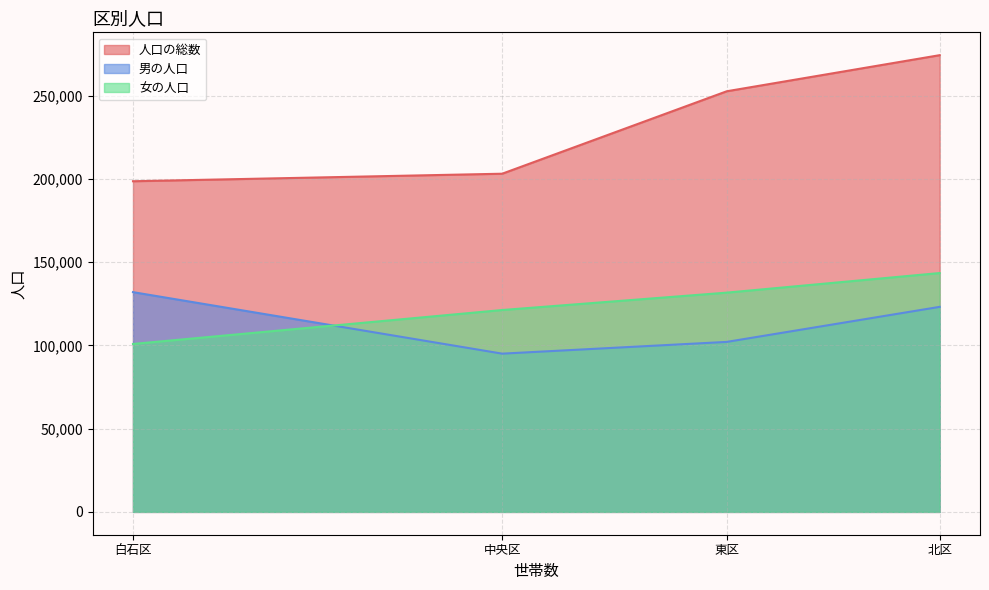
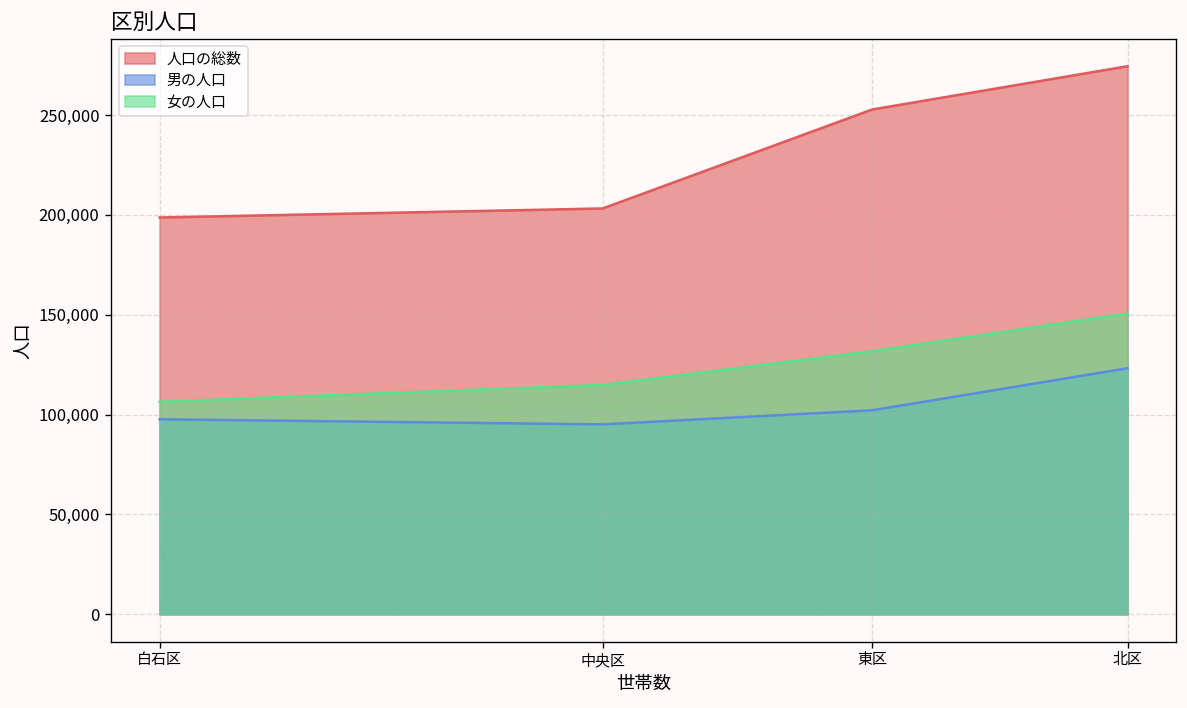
  {
    "人口の総数": {
      "白石区": "199,000",
      "中央区": "203,000",
      "東区": "253,000",
      "北区": "274,000"
    },
    "男の人口": {
-     "白石区": "132,000",
+     "白石区": "98,000",
      "中央区": "95,000",
      "東区": "102,000",
      "北区": "123,000"
    },
    "女の人口": {
-     "白石区": "101,000",
-     "中央区": "121,000",
+     "白石区": "106,000",
+     "中央区": "115,000",
      "東区": "132,000",
-     "北区": "144,000"
+     "北区": "151,000"
    }
  }
